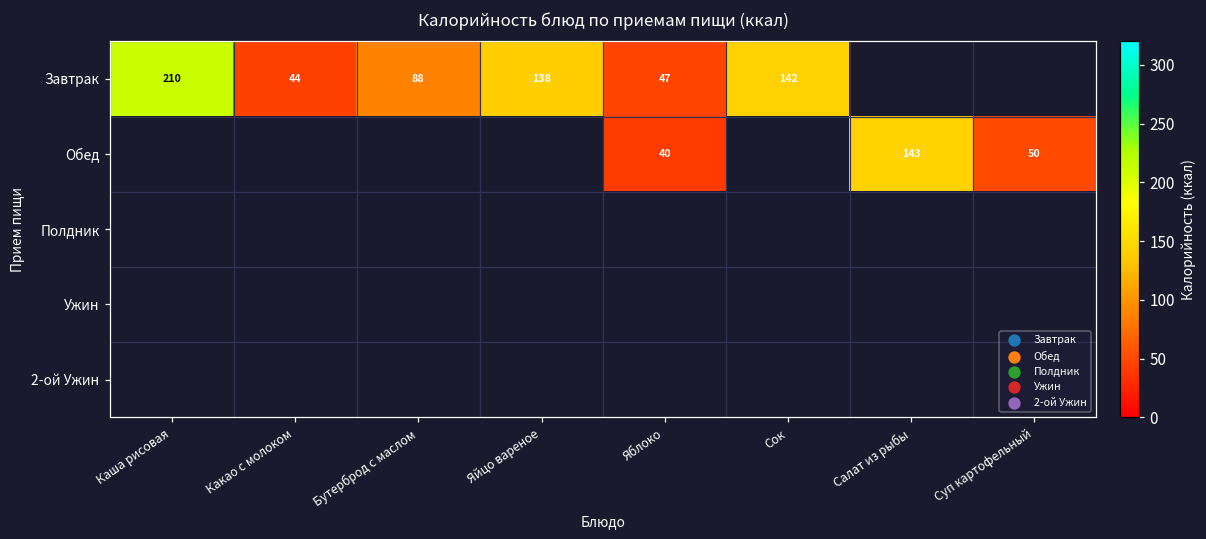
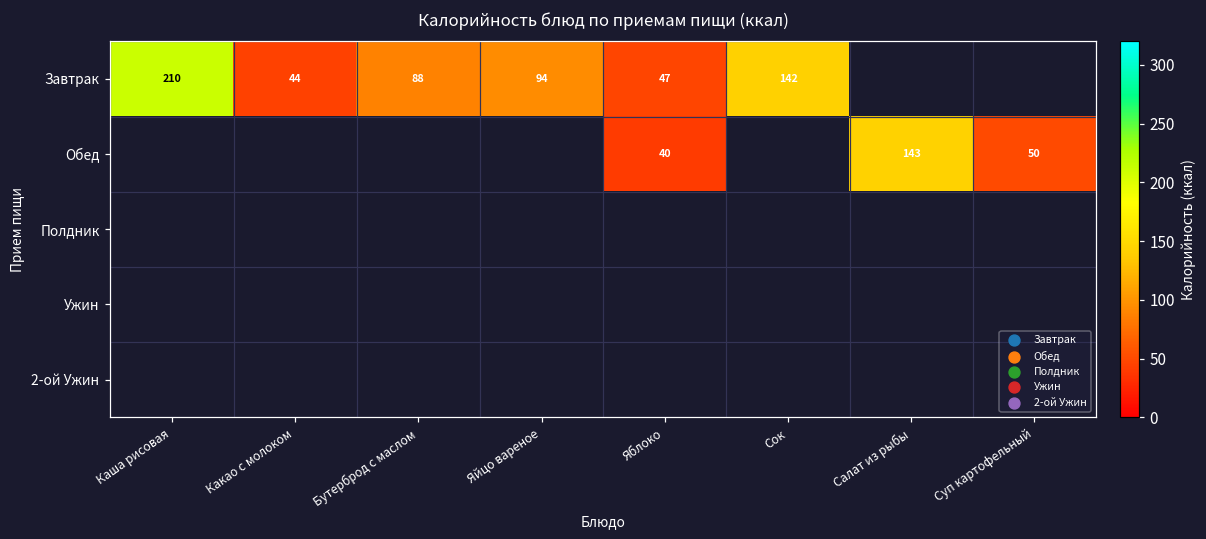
  {
    "Завтрак": {
      "Каша рисовая": 210,
      "Какао с молоком": 44,
      "Бутерброд с маслом": 88,
-     "Яйцо вареное": 138,
+     "Яйцо вареное": 94,
      "Яблоко": 47,
      "Сок": 142
    },
    "Обед": {
      "Яблоко": 40,
      "Салат из рыбы": 143,
      "Суп картофельный": 50
    }
  }
